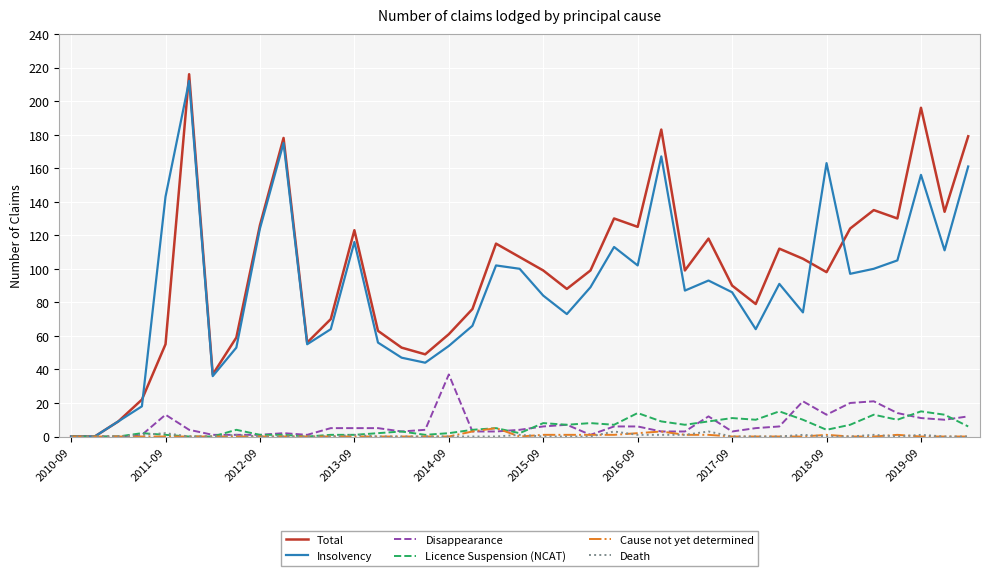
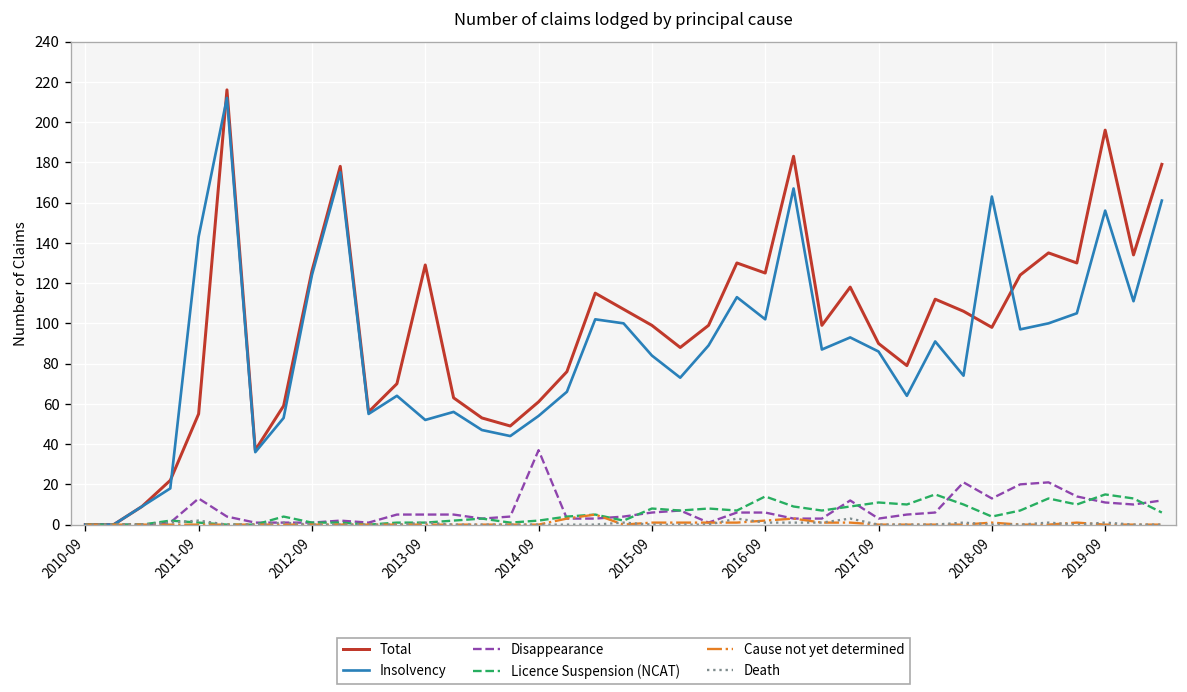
  {
    "Total": {
      "2011-09": 55,
      "2012-09": 126,
-     "2013-09": 123,
+     "2013-09": 129,
      "2014-09": 61,
      "2015-09": 99,
      "2016-09": 125,
      "2017-09": 90,
      "2018-09": 98,
      "2019-09": 196
    },
    "Insolvency": {
      "2011-09": 143,
      "2012-09": 124,
-     "2013-09": 116,
+     "2013-09": 52,
      "2014-09": 54,
      "2015-09": 84,
      "2016-09": 102,
      "2017-09": 86,
      "2018-09": 163,
      "2019-09": 156
    },
    "Disappearance": {
      "2011-09": 13,
      "2013-09": 5,
      "2014-09": 37,
      "2015-09": 6,
      "2016-09": 6,
      "2017-09": 3,
      "2018-09": 13,
      "2019-09": 11
    },
    "Licence Suspension (NCAT)": {
      "2014-09": 2,
      "2015-09": 8,
      "2016-09": 14,
      "2017-09": 11,
      "2018-09": 4,
      "2019-09": 15
    }
  }
